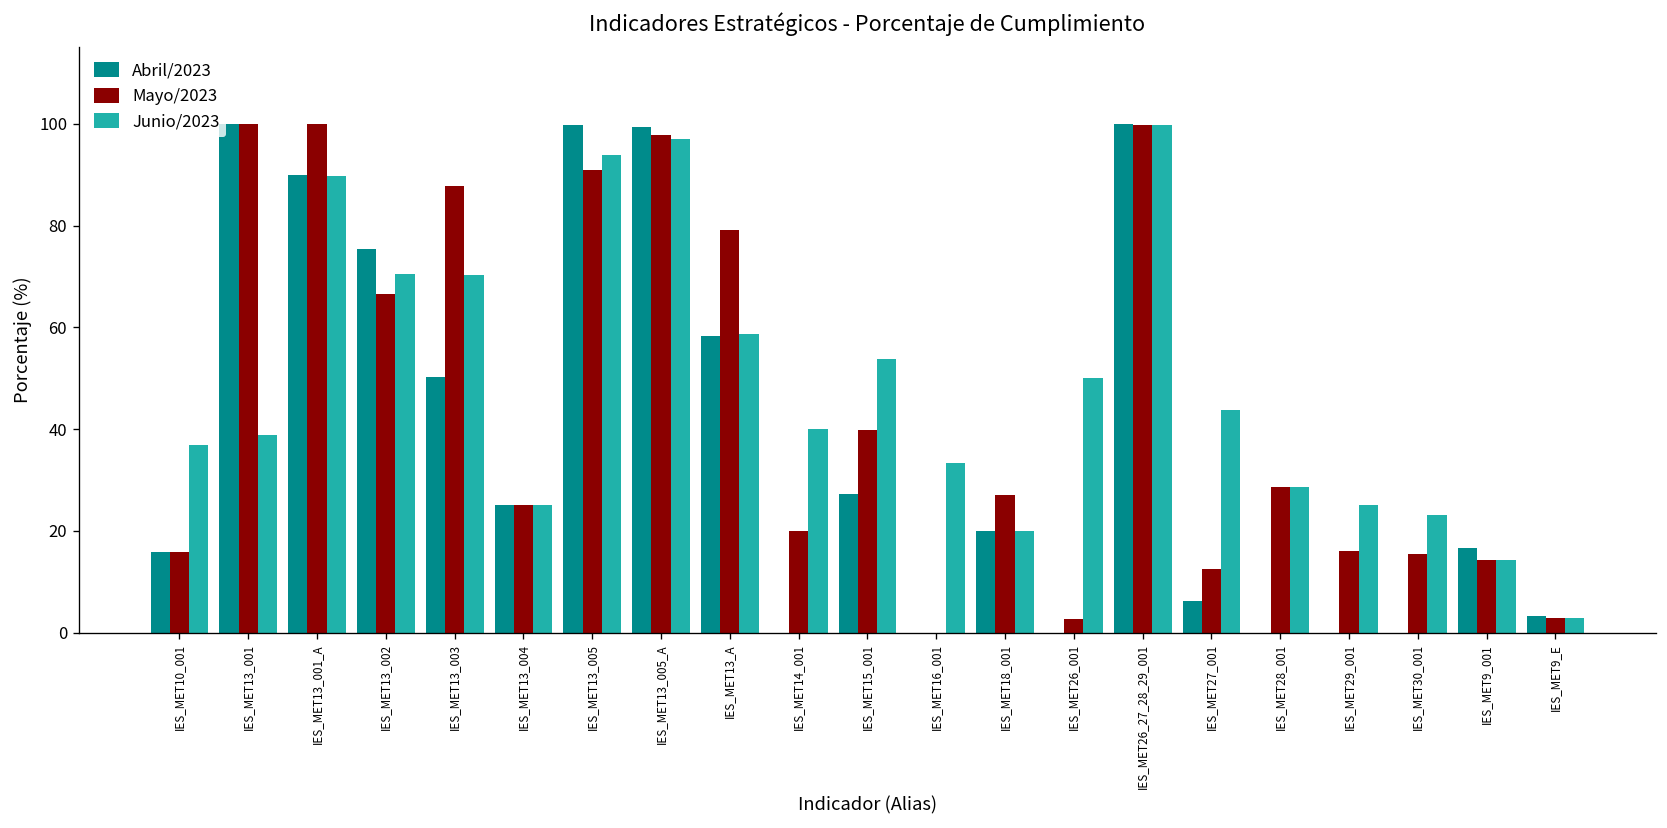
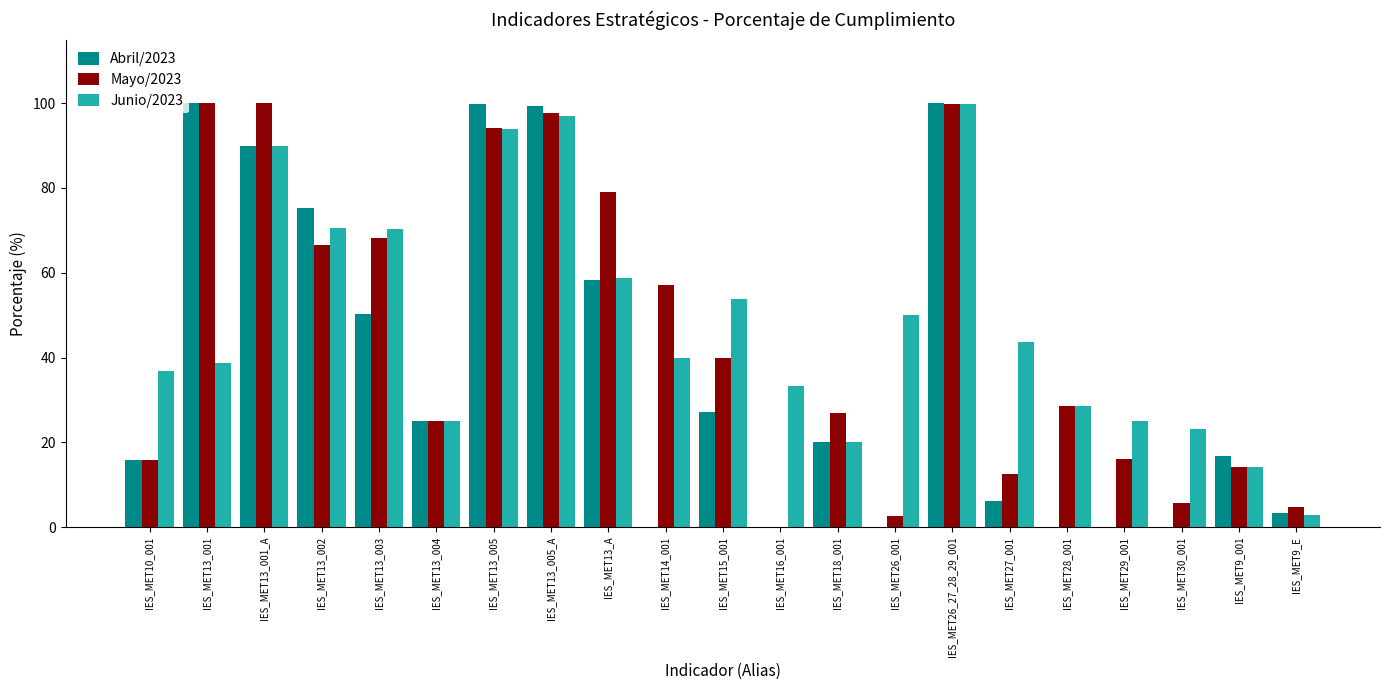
  {
    "Mayo/2023": {
      "IES_MET10_001": 16,
      "IES_MET13_001": 100,
      "IES_MET13_001_A": 100,
      "IES_MET13_002": 67,
-     "IES_MET13_003": 88,
+     "IES_MET13_003": 68,
      "IES_MET13_004": 25,
-     "IES_MET13_005": 91,
+     "IES_MET13_005": 94,
      "IES_MET13_005_A": 98,
      "IES_MET13_A": 79,
-     "IES_MET14_001": 20,
+     "IES_MET14_001": 57,
      "IES_MET15_001": 40,
      "IES_MET16_001": 0,
      "IES_MET18_001": 27,
      "IES_MET26_001": 3,
      "IES_MET26_27_28_29_001": 100,
      "IES_MET27_001": 13,
      "IES_MET28_001": 29,
      "IES_MET29_001": 16,
-     "IES_MET30_001": 15,
+     "IES_MET30_001": 6,
      "IES_MET9_001": 14,
-     "IES_MET9_E": 3
+     "IES_MET9_E": 5
    }
  }
